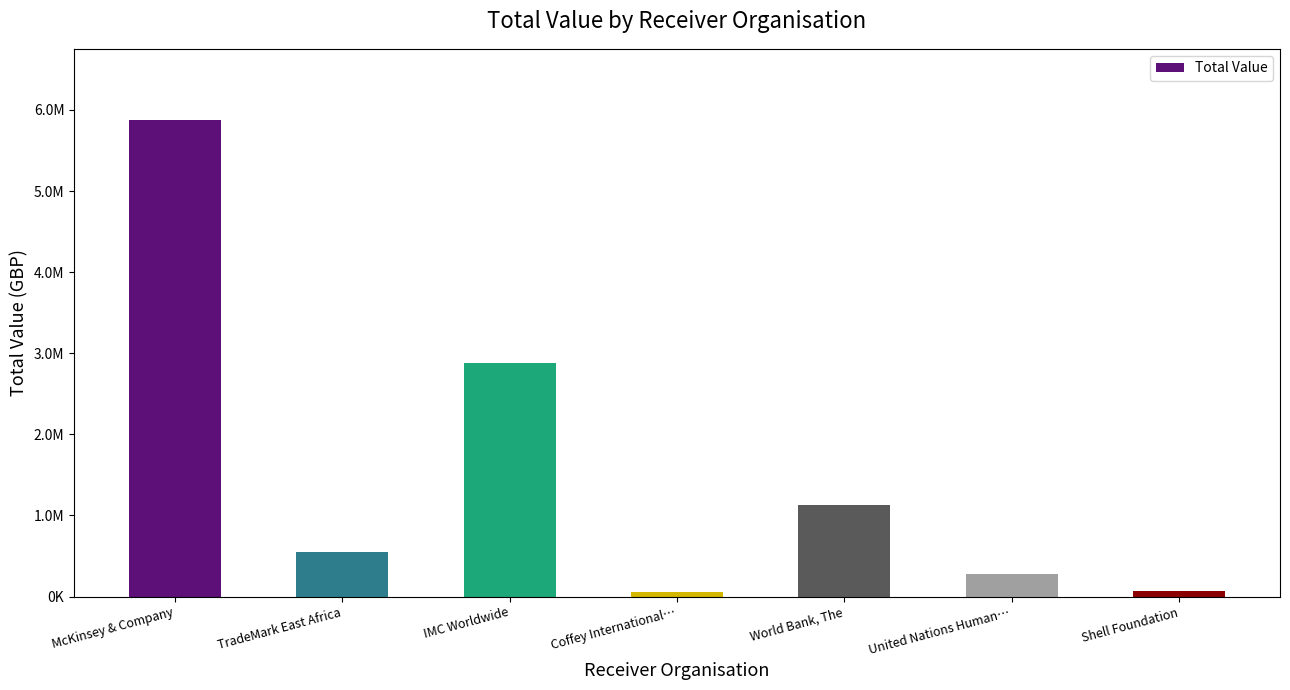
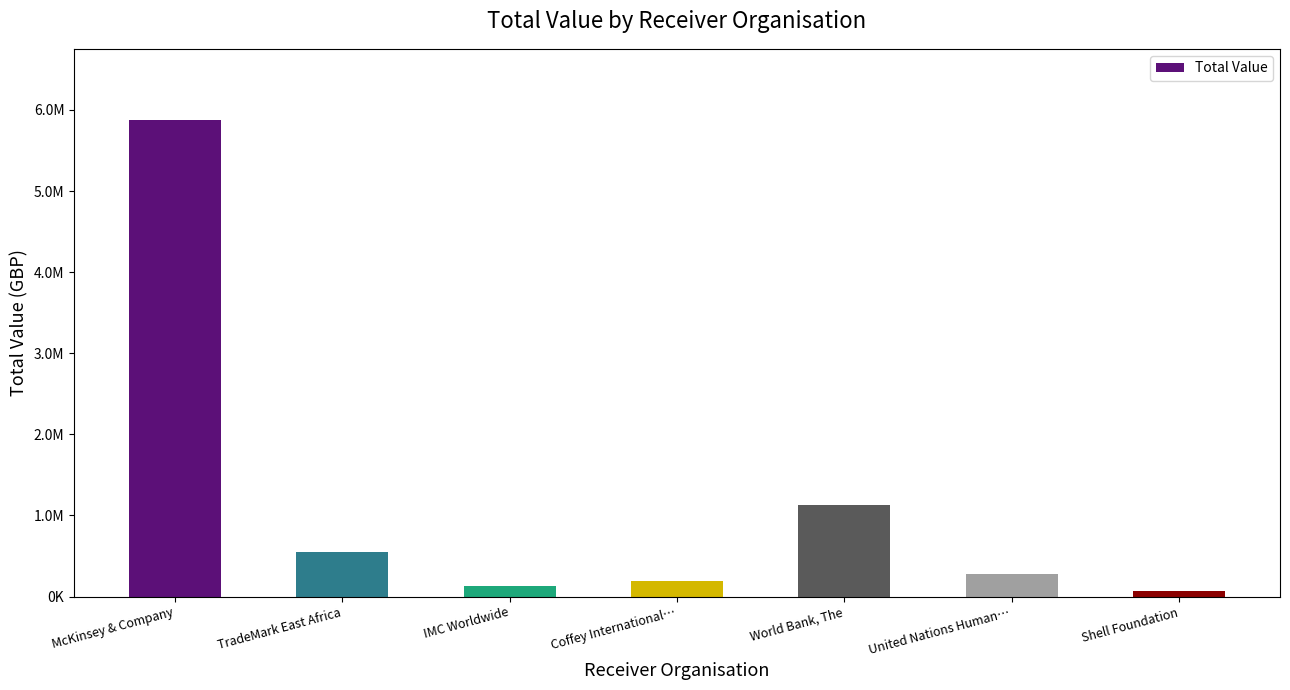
  {
    "McKinsey & Company": 5900000,
    "TradeMark East Africa": 500000,
-   "IMC Worldwide": 2900000,
-   "Coffey International…": 100000,
+   "IMC Worldwide": 100000,
+   "Coffey International…": 200000,
    "World Bank, The": 1100000,
    "United Nations Human…": 300000,
    "Shell Foundation": 100000
  }
